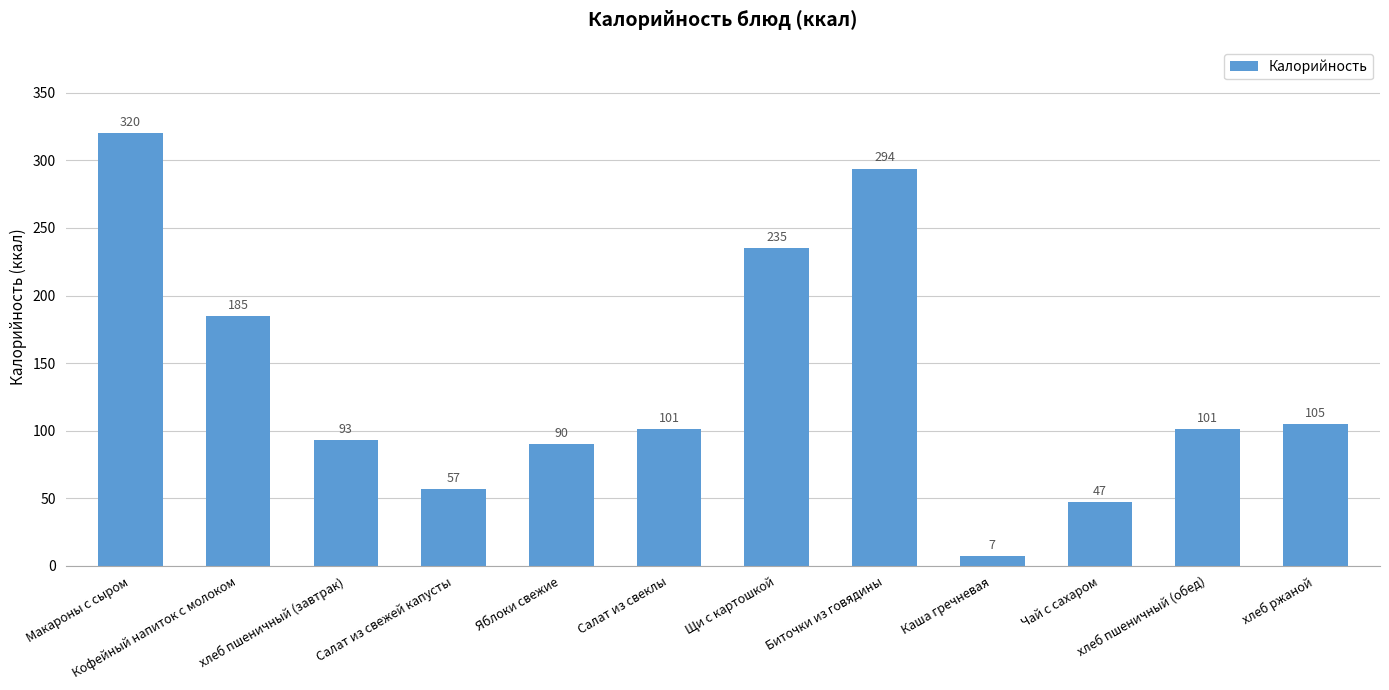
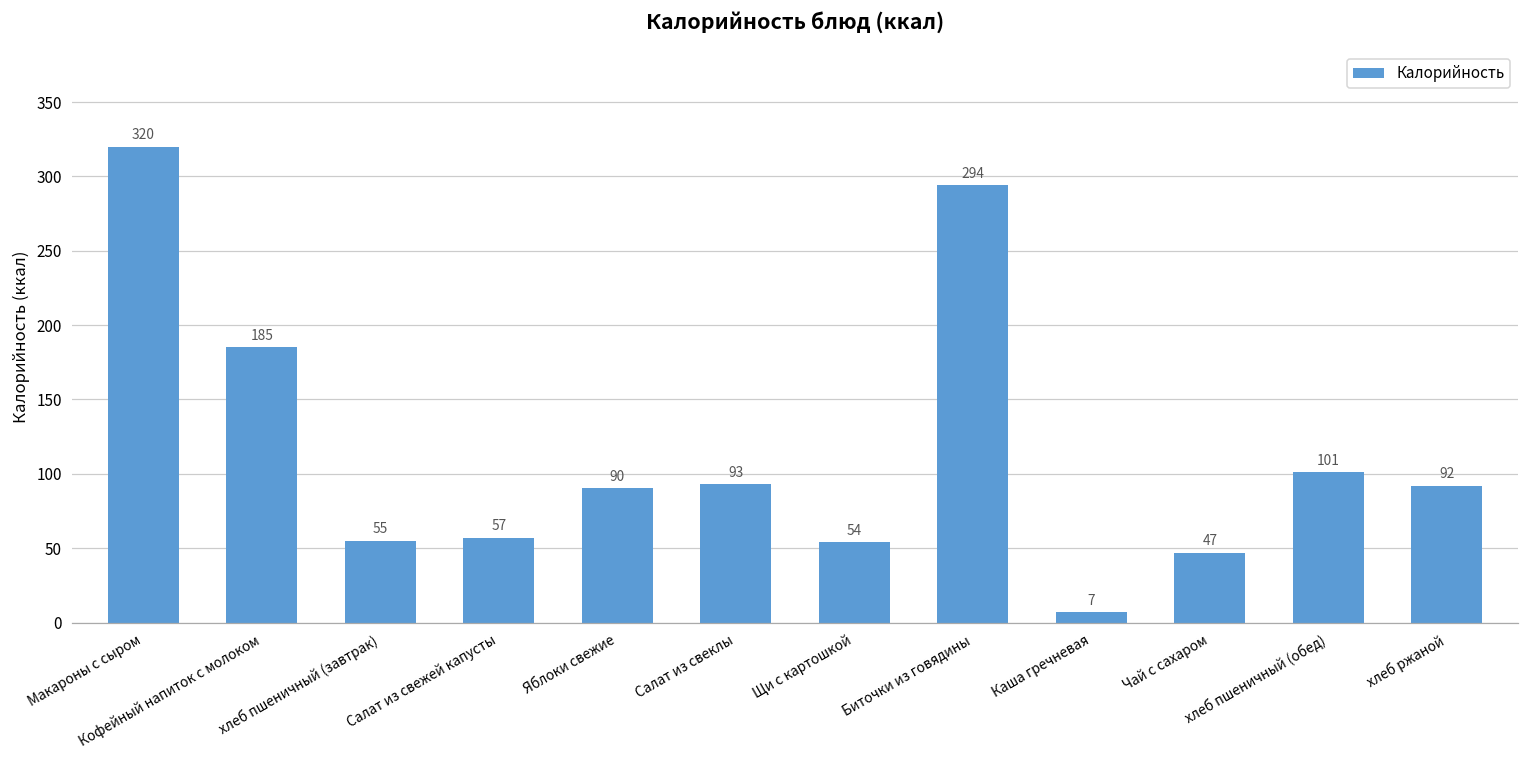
  {
    "Макароны с сыром": 320,
    "Кофейный напиток с молоком": 185,
-   "хлеб пшеничный (завтрак)": 93,
+   "хлеб пшеничный (завтрак)": 55,
    "Салат из свежей капусты": 57,
    "Яблоки свежие": 90,
-   "Салат из свеклы": 101,
-   "Щи с картошкой": 235,
+   "Салат из свеклы": 93,
+   "Щи с картошкой": 54,
    "Биточки из говядины": 294,
    "Каша гречневая": 7,
    "Чай с сахаром": 47,
    "хлеб пшеничный (обед)": 101,
-   "хлеб ржаной": 105
+   "хлеб ржаной": 92
  }
